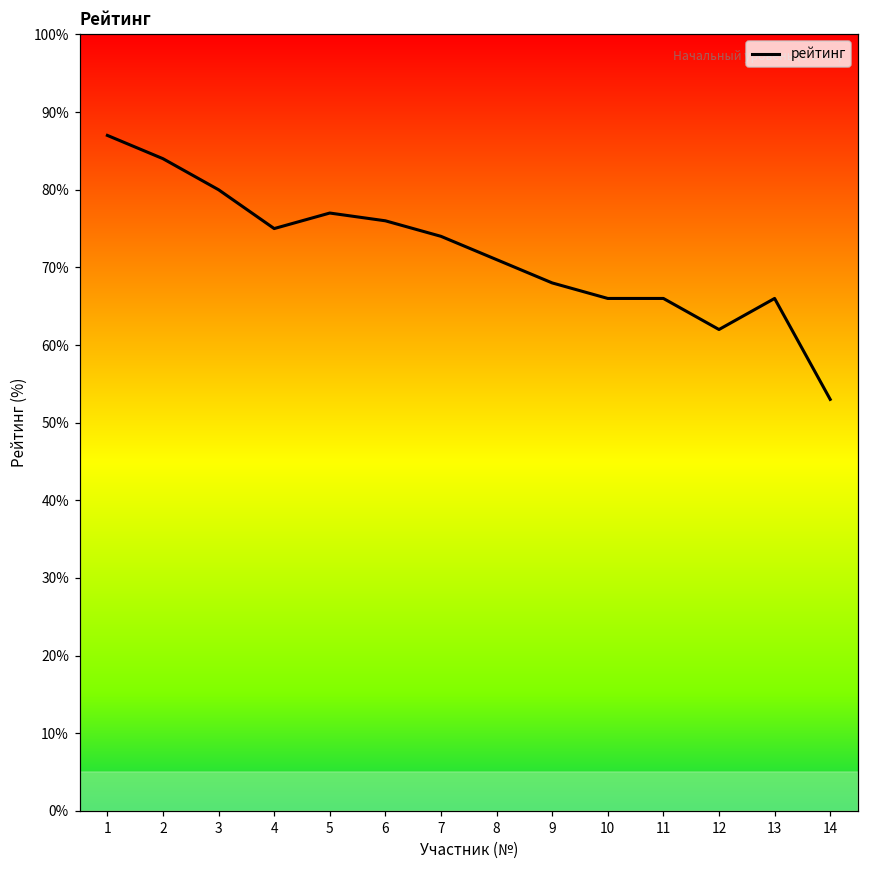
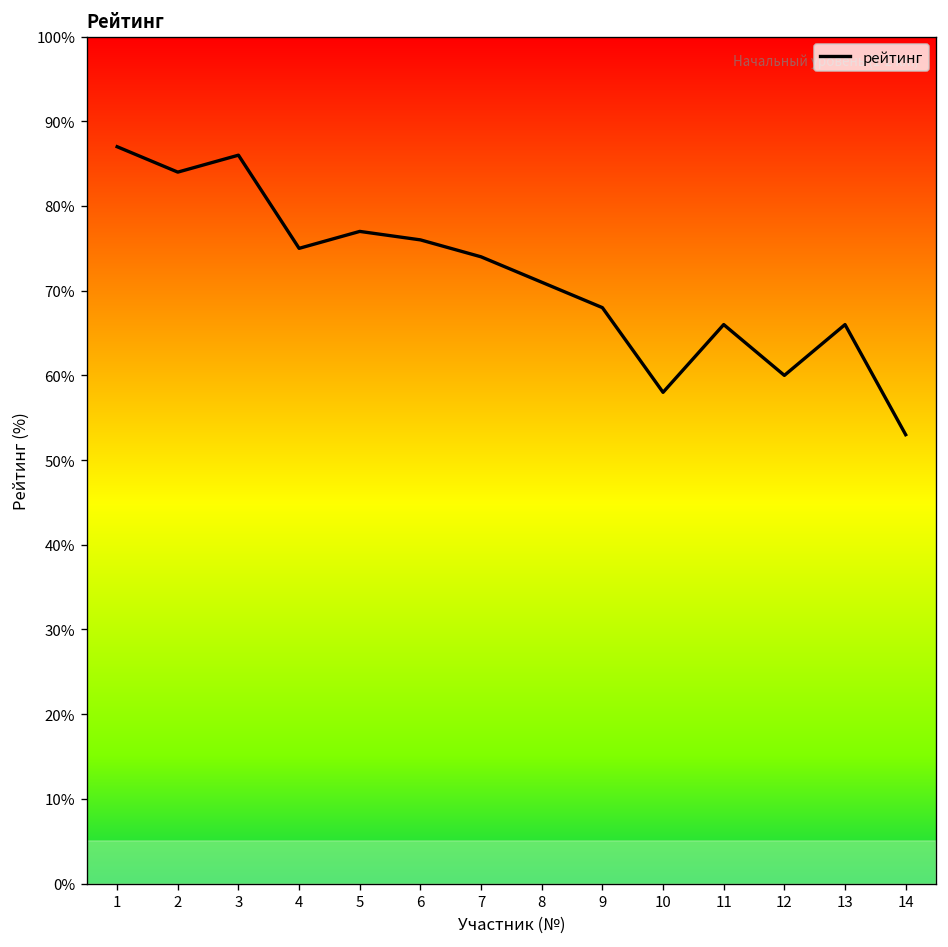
  {
    "1": "87%",
    "2": "84%",
-   "3": "80%",
+   "3": "86%",
    "4": "75%",
    "5": "77%",
    "6": "76%",
    "7": "74%",
    "8": "71%",
    "9": "68%",
-   "10": "66%",
+   "10": "58%",
    "11": "66%",
-   "12": "62%",
+   "12": "60%",
    "13": "66%",
    "14": "53%"
  }
